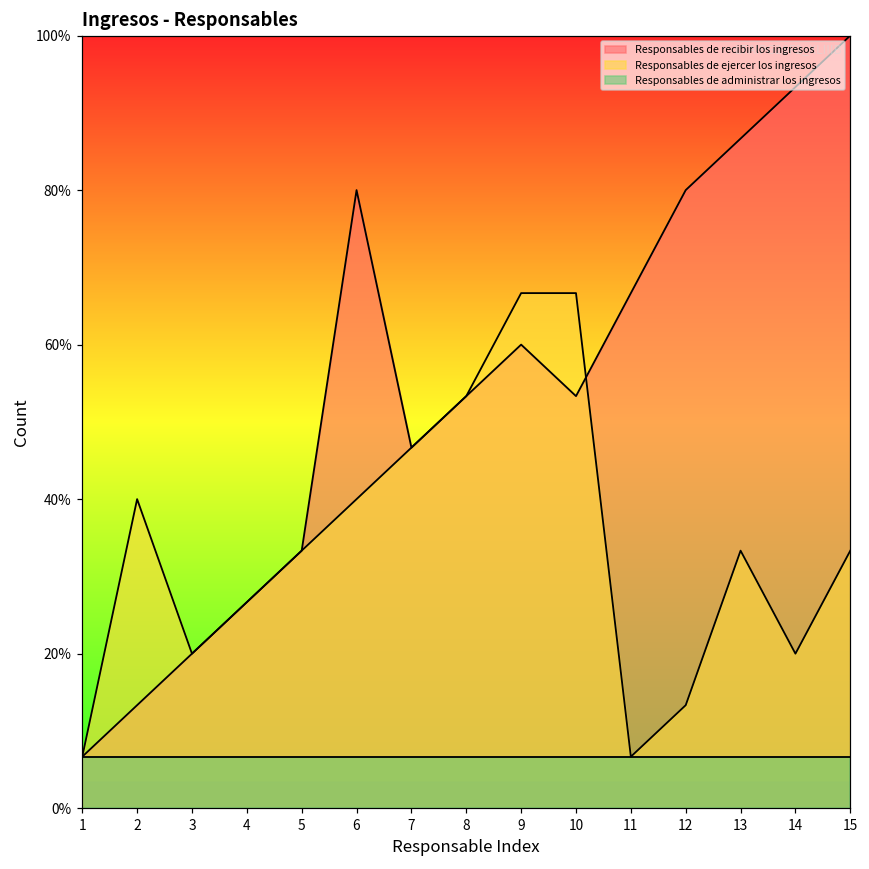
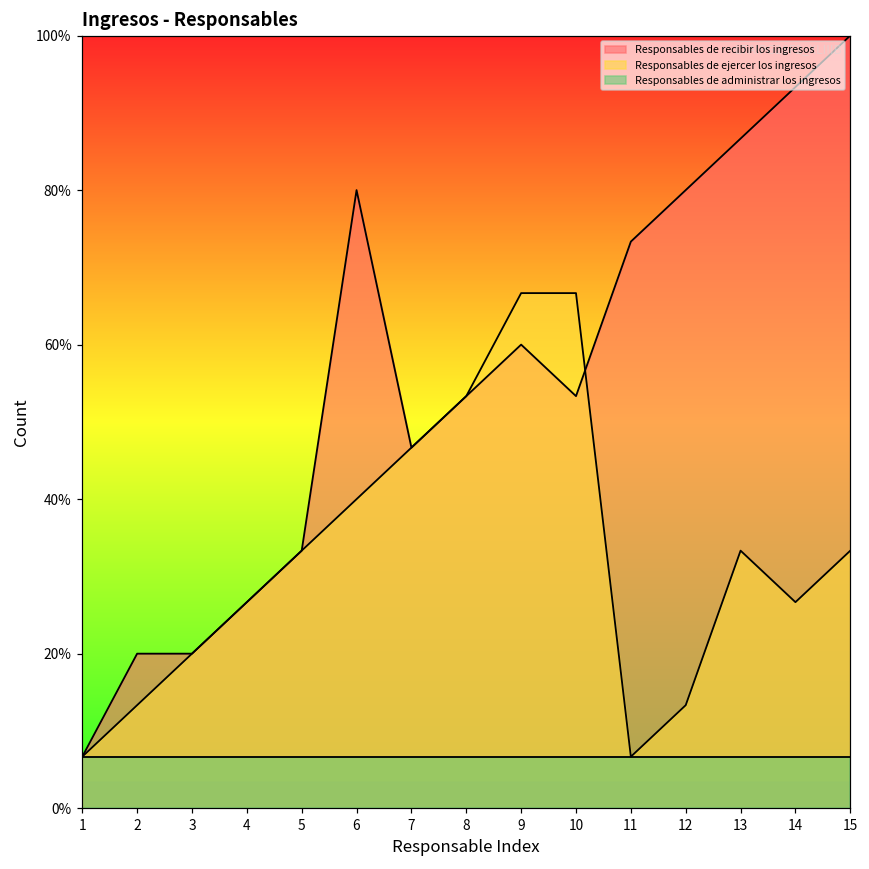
  {
    "Responsables de recibir los ingresos": {
-     "2": "13%",
+     "2": "20%",
      "6": "80%",
      "9": "60%",
      "10": "53%",
-     "11": "67%",
+     "11": "73%",
      "12": "80%",
      "13": "87%",
      "15": "100%"
    },
    "Responsables de ejercer los ingresos": {
-     "2": "40%",
+     "2": "13%",
      "6": "40%",
      "9": "67%",
      "10": "67%",
      "12": "13%",
      "13": "33%",
-     "14": "20%",
+     "14": "27%",
      "15": "33%"
    },
    "Responsables de administrar los ingresos": {
      "2": "7%",
      "3": "7%",
      "4": "7%",
      "5": "7%",
      "6": "7%",
      "7": "7%",
      "8": "7%",
      "9": "7%",
      "10": "7%",
      "12": "7%",
      "13": "7%",
      "14": "7%",
      "15": "7%"
    }
  }
